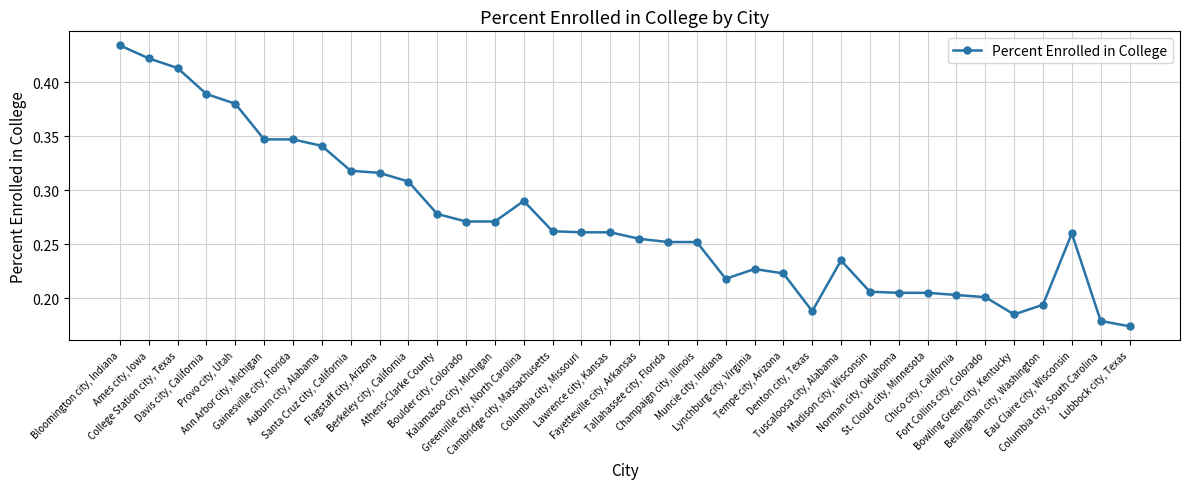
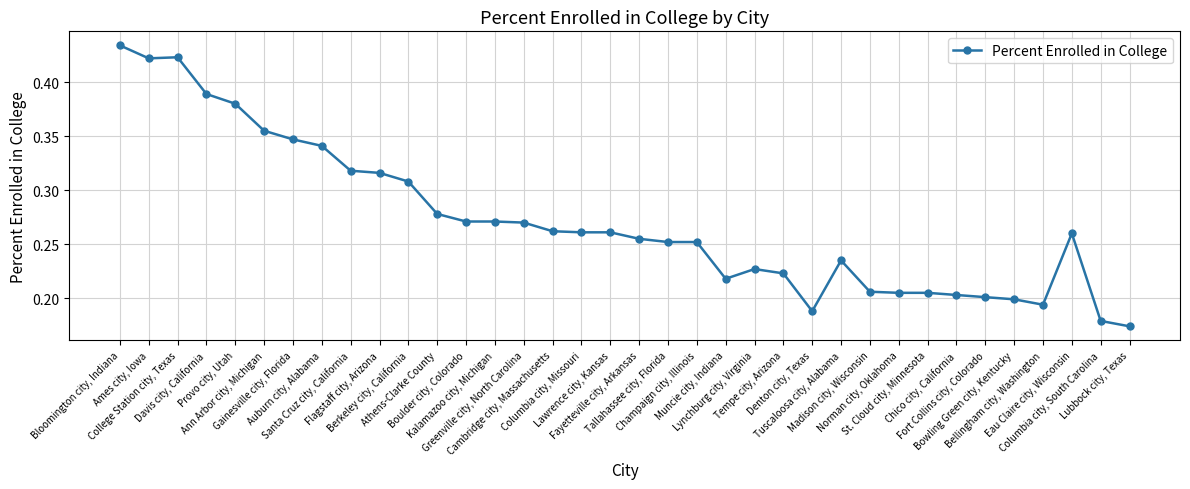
  {
    "Bloomington city, Indiana": 0.434,
    "Ames city, Iowa": 0.422,
-   "College Station city, Texas": 0.413,
+   "College Station city, Texas": 0.423,
    "Davis city, California": 0.389,
    "Provo city, Utah": 0.380,
-   "Ann Arbor city, Michigan": 0.347,
+   "Ann Arbor city, Michigan": 0.355,
    "Gainesville city, Florida": 0.347,
    "Auburn city, Alabama": 0.341,
    "Santa Cruz city, California": 0.318,
    "Flagstaff city, Arizona": 0.316,
    "Berkeley city, California": 0.308,
    "Athens-Clarke County": 0.278,
    "Boulder city, Colorado": 0.271,
    "Kalamazoo city, Michigan": 0.271,
-   "Greenville city, North Carolina": 0.29,
+   "Greenville city, North Carolina": 0.27,
    "Cambridge city, Massachusetts": 0.262,
    "Columbia city, Missouri": 0.261,
    "Lawrence city, Kansas": 0.261,
    "Fayetteville city, Arkansas": 0.255,
    "Tallahassee city, Florida": 0.252,
    "Champaign city, Illinois": 0.252,
    "Muncie city, Indiana": 0.218,
    "Lynchburg city, Virginia": 0.227,
    "Tempe city, Arizona": 0.223,
    "Denton city, Texas": 0.188,
    "Tuscaloosa city, Alabama": 0.235,
    "Madison city, Wisconsin": 0.206,
    "Norman city, Oklahoma": 0.205,
    "St. Cloud city, Minnesota": 0.205,
    "Chico city, California": 0.203,
    "Fort Collins city, Colorado": 0.201,
-   "Bowling Green city, Kentucky": 0.185,
+   "Bowling Green city, Kentucky": 0.199,
    "Bellingham city, Washington": 0.194,
    "Eau Claire city, Wisconsin": 0.260,
    "Columbia city, South Carolina": 0.179,
    "Lubbock city, Texas": 0.174
  }
